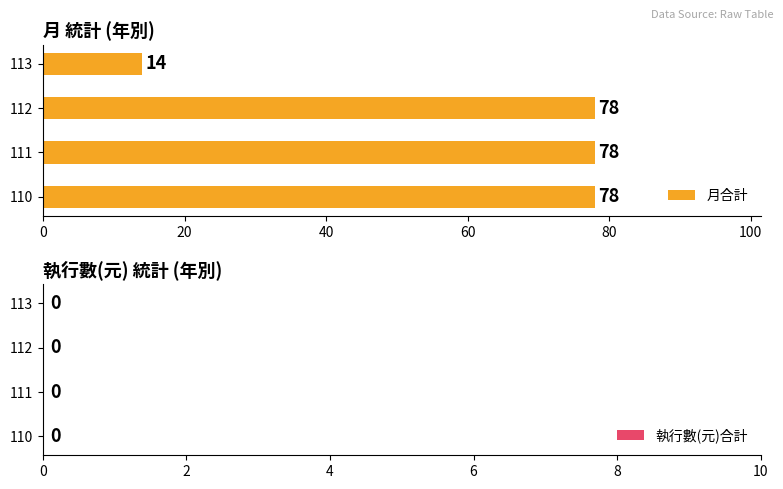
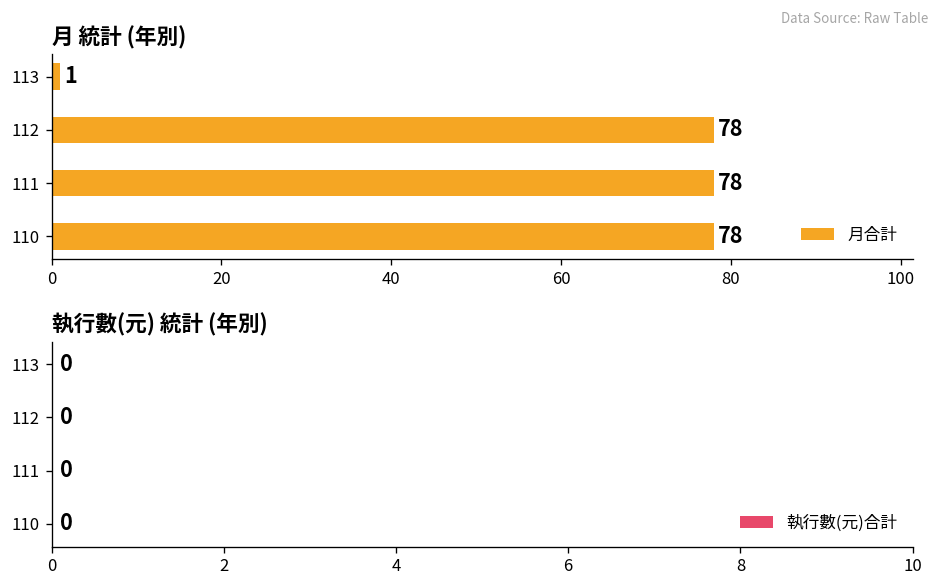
  {
    "月 統計 (年別)": {
-     "113": 14,
+     "113": 1,
      "112": 78,
      "111": 78,
      "110": 78
    },
    "執行數(元) 統計 (年別)": {
      "113": 0,
      "112": 0,
      "111": 0,
      "110": 0
    }
  }
